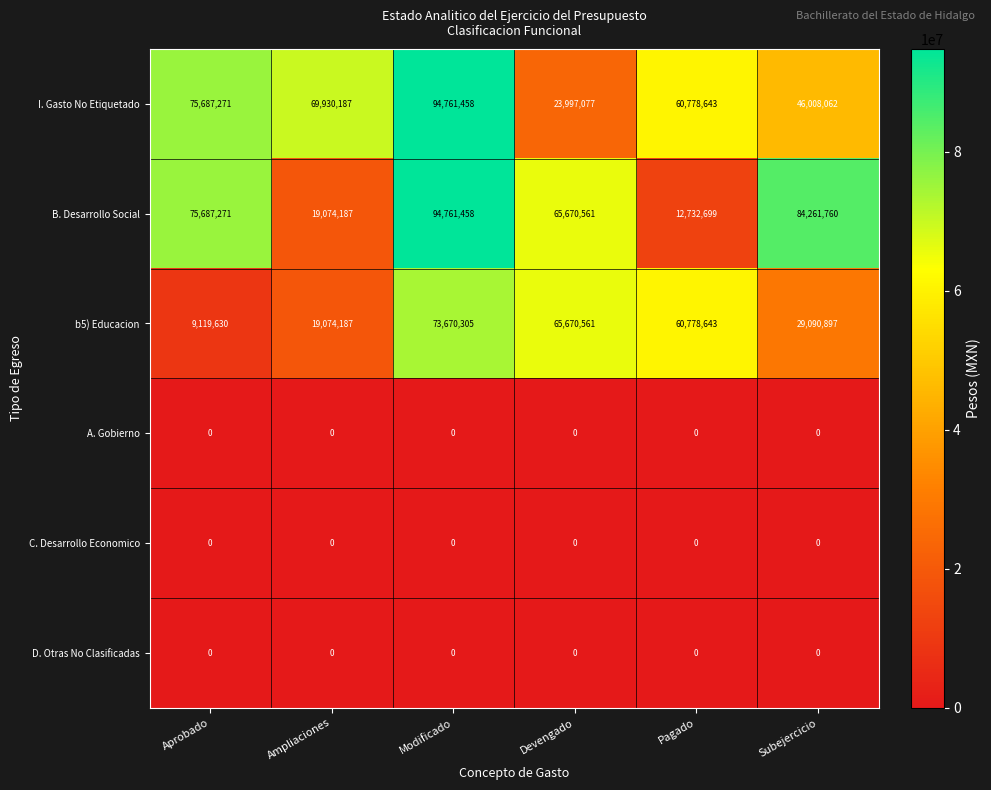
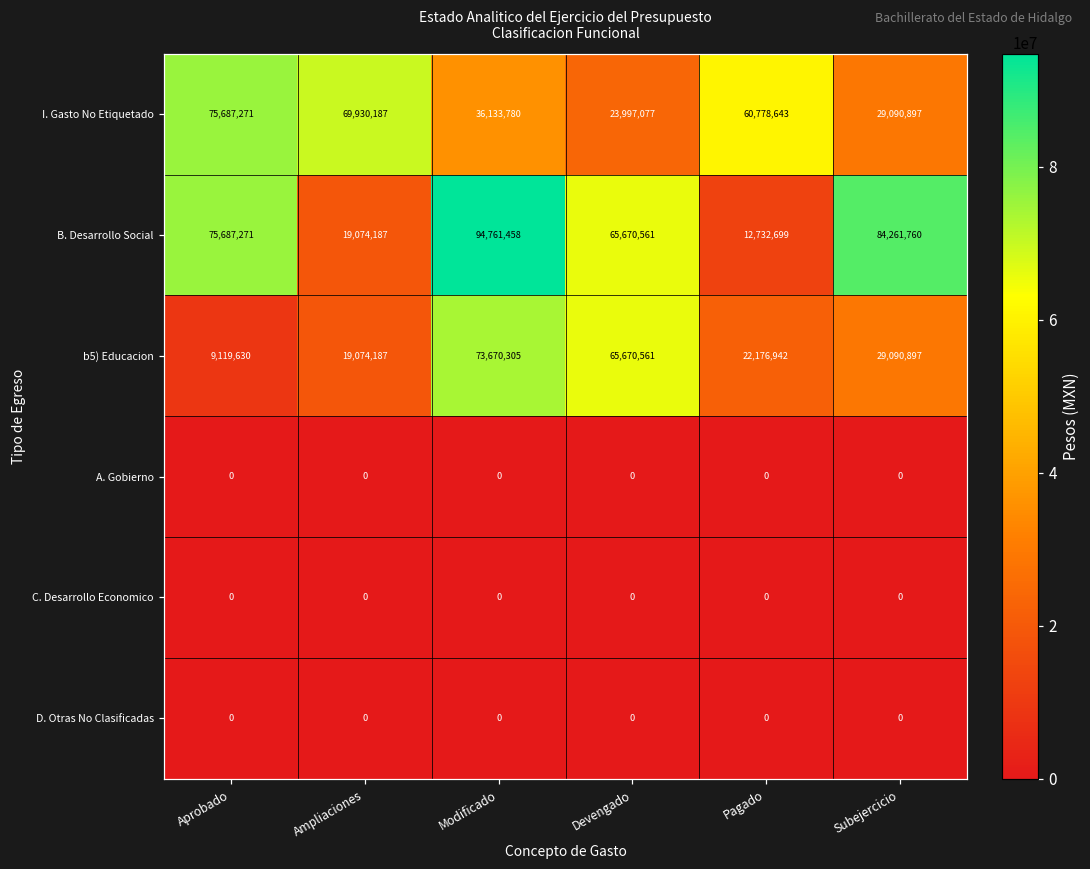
  {
    "I. Gasto No Etiquetado": {
      "Aprobado": "75,687,271",
      "Ampliaciones": "69,930,187",
-     "Modificado": "94,761,458",
+     "Modificado": "36,133,780",
      "Devengado": "23,997,077",
      "Pagado": "60,778,643",
-     "Subejercicio": "46,008,062"
+     "Subejercicio": "29,090,897"
    },
    "B. Desarrollo Social": {
      "Aprobado": "75,687,271",
      "Ampliaciones": "19,074,187",
      "Modificado": "94,761,458",
      "Devengado": "65,670,561",
      "Pagado": "12,732,699",
      "Subejercicio": "84,261,760"
    },
    "b5) Educacion": {
      "Aprobado": "9,119,630",
      "Ampliaciones": "19,074,187",
      "Modificado": "73,670,305",
      "Devengado": "65,670,561",
-     "Pagado": "60,778,643",
+     "Pagado": "22,176,942",
      "Subejercicio": "29,090,897"
    },
    "A. Gobierno": {
      "Aprobado": "0",
      "Ampliaciones": "0",
      "Modificado": "0",
      "Devengado": "0",
      "Pagado": "0",
      "Subejercicio": "0"
    },
    "C. Desarrollo Economico": {
      "Aprobado": "0",
      "Ampliaciones": "0",
      "Modificado": "0",
      "Devengado": "0",
      "Pagado": "0",
      "Subejercicio": "0"
    },
    "D. Otras No Clasificadas": {
      "Aprobado": "0",
      "Ampliaciones": "0",
      "Modificado": "0",
      "Devengado": "0",
      "Pagado": "0",
      "Subejercicio": "0"
    }
  }
